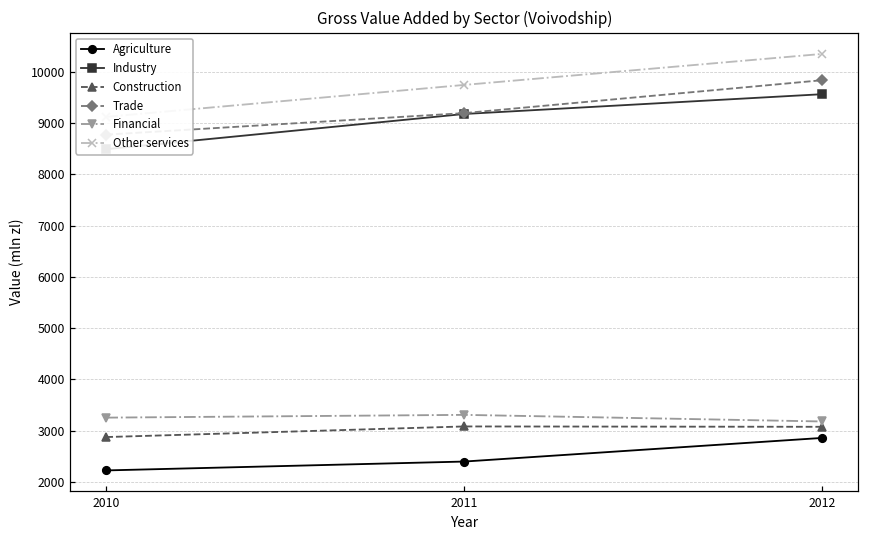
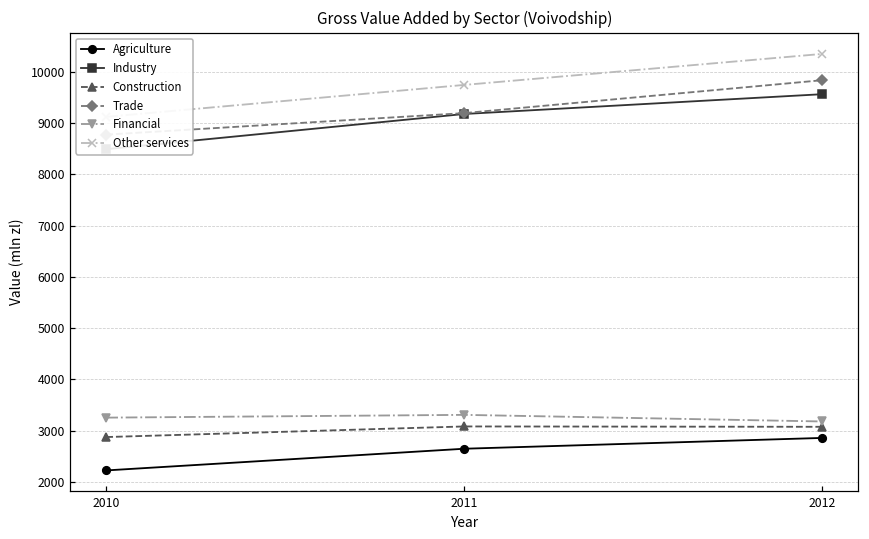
  {
    "Agriculture": {
      "2010": 2200,
-     "2011": 2400,
+     "2011": 2600,
      "2012": 2900
    }
  }
